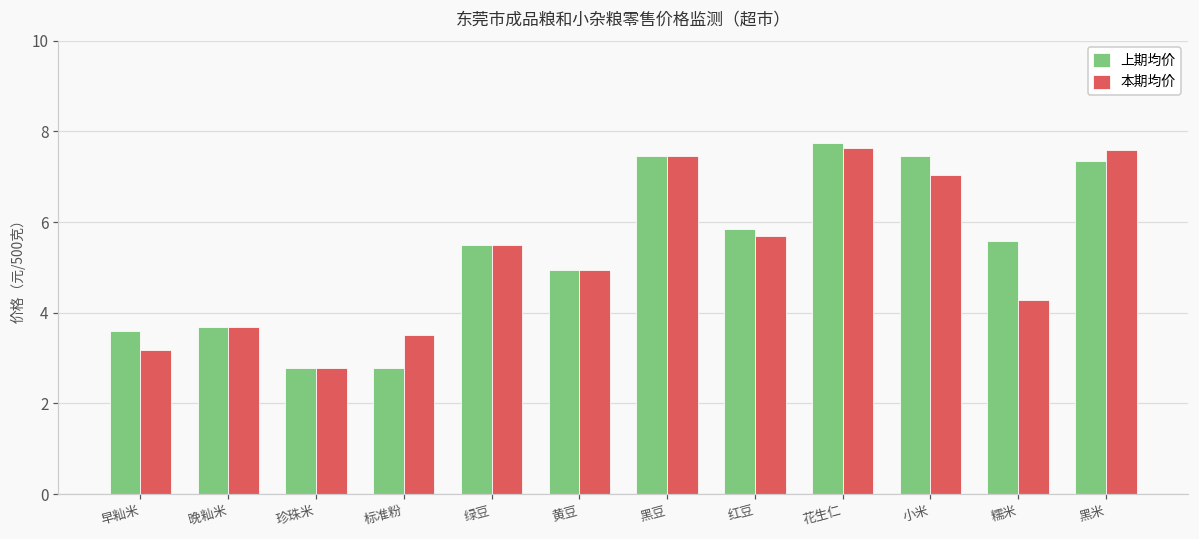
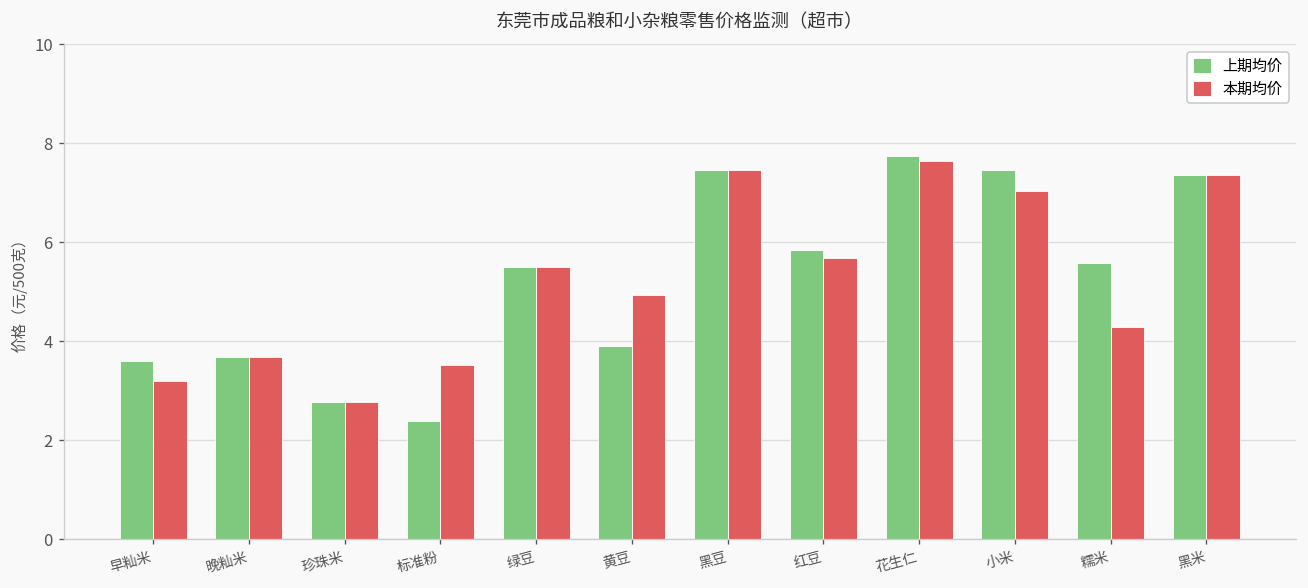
  {
    "上期均价": {
      "早籼米": 3.6,
      "晚籼米": 3.7,
      "珍珠米": 2.8,
-     "标准粉": 2.8,
+     "标准粉": 2.4,
      "绿豆": 5.5,
-     "黄豆": 4.9,
+     "黄豆": 3.9,
      "黑豆": 7.5,
      "红豆": 5.8,
      "花生仁": 7.8,
      "小米": 7.5,
      "糯米": 5.6,
      "黑米": 7.4
    },
    "本期均价": {
      "早籼米": 3.2,
      "晚籼米": 3.7,
      "珍珠米": 2.8,
      "标准粉": 3.5,
      "绿豆": 5.5,
      "黄豆": 4.9,
      "黑豆": 7.5,
      "红豆": 5.7,
      "花生仁": 7.6,
      "小米": 7.0,
      "糯米": 4.3,
-     "黑米": 7.6
+     "黑米": 7.4
    }
  }
